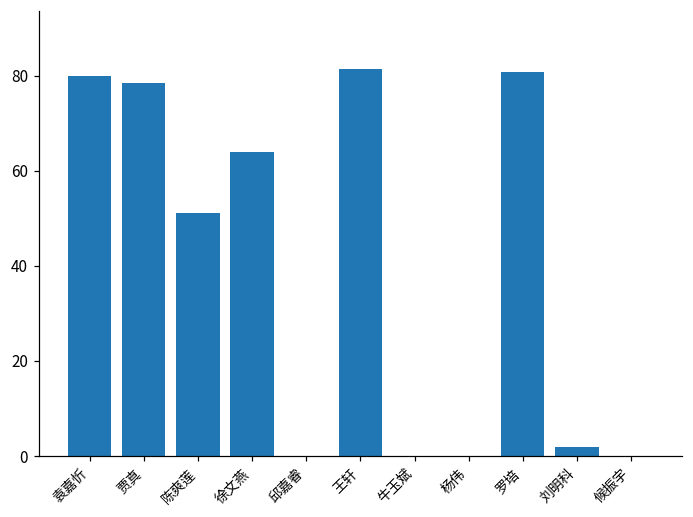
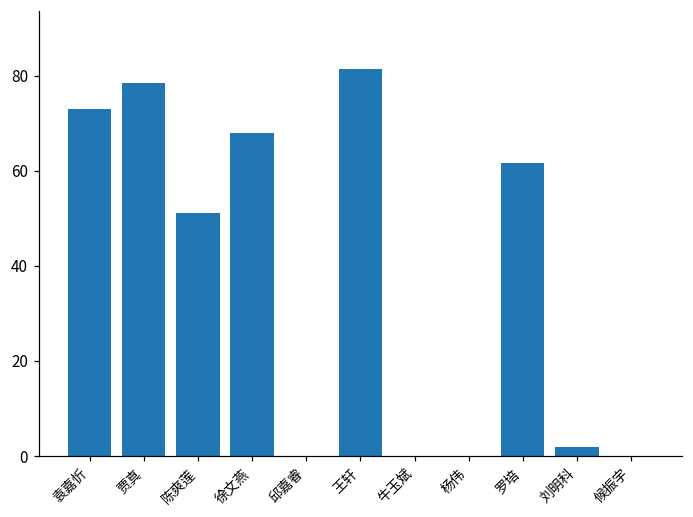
  {
-   "袁嘉忻": 80,
+   "袁嘉忻": 73,
    "贾真": 79,
    "陈爽莲": 51,
-   "徐文燕": 64,
+   "徐文燕": 68,
    "邱嘉睿": 0,
    "王轩": 81,
    "牛玉斌": 0,
    "杨伟": 0,
-   "罗培": 81,
+   "罗培": 62,
    "刘明科": 2,
    "候振宇": 0
  }
